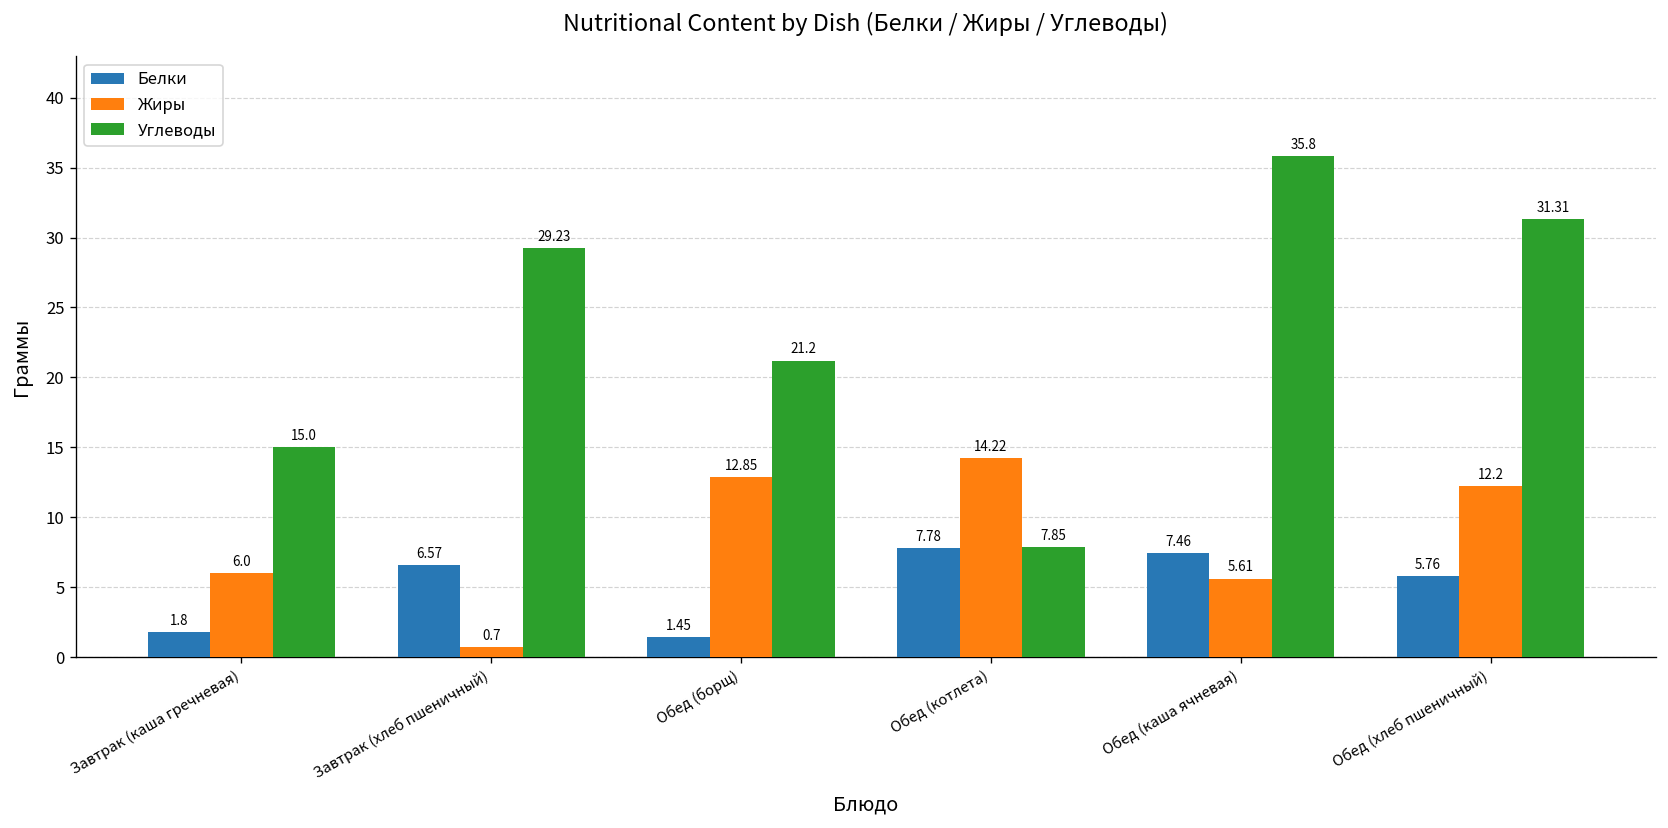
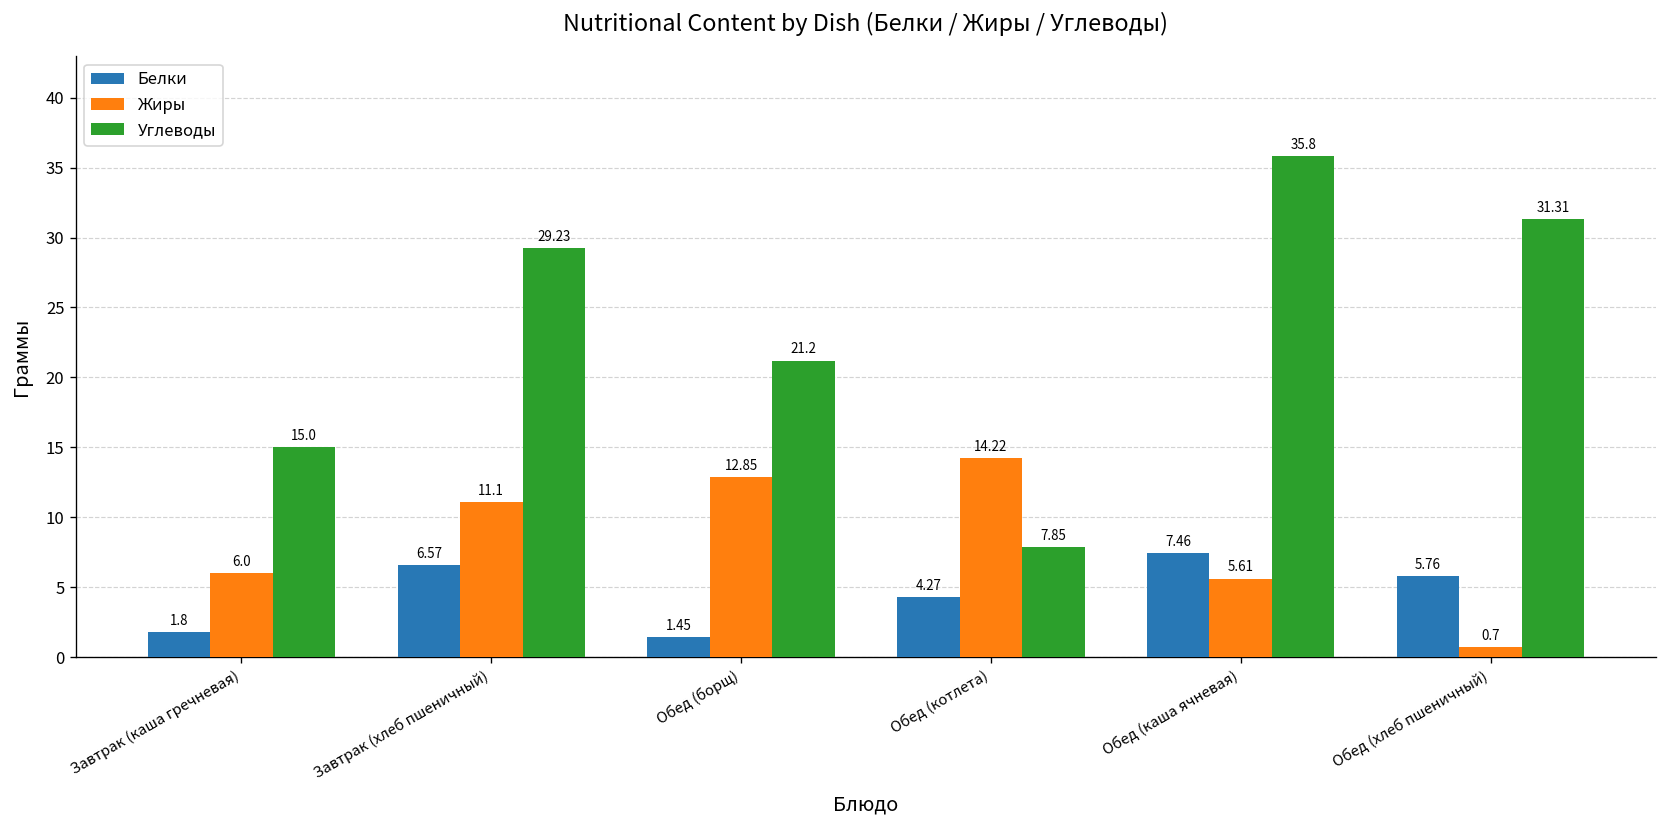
  {
    "Белки": {
      "Завтрак (каша гречневая)": 1.8,
      "Завтрак (хлеб пшеничный)": 6.57,
      "Обед (борщ)": 1.45,
-     "Обед (котлета)": 7.78,
+     "Обед (котлета)": 4.27,
      "Обед (каша ячневая)": 7.46,
      "Обед (хлеб пшеничный)": 5.76
    },
    "Жиры": {
      "Завтрак (каша гречневая)": 6.0,
-     "Завтрак (хлеб пшеничный)": 0.7,
+     "Завтрак (хлеб пшеничный)": 11.1,
      "Обед (борщ)": 12.85,
      "Обед (котлета)": 14.22,
      "Обед (каша ячневая)": 5.61,
-     "Обед (хлеб пшеничный)": 12.2
+     "Обед (хлеб пшеничный)": 0.7
    },
    "Углеводы": {
      "Завтрак (каша гречневая)": 15.0,
      "Завтрак (хлеб пшеничный)": 29.23,
      "Обед (борщ)": 21.2,
      "Обед (котлета)": 7.85,
      "Обед (каша ячневая)": 35.8,
      "Обед (хлеб пшеничный)": 31.31
    }
  }
